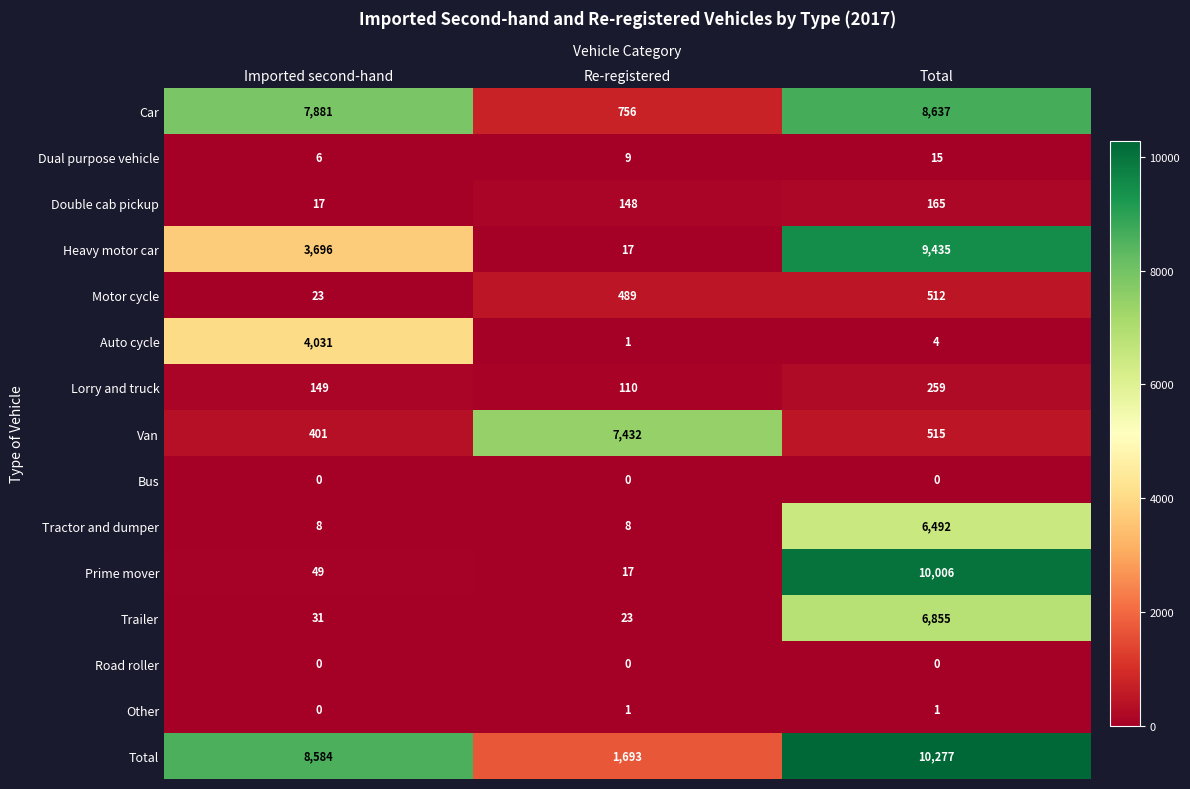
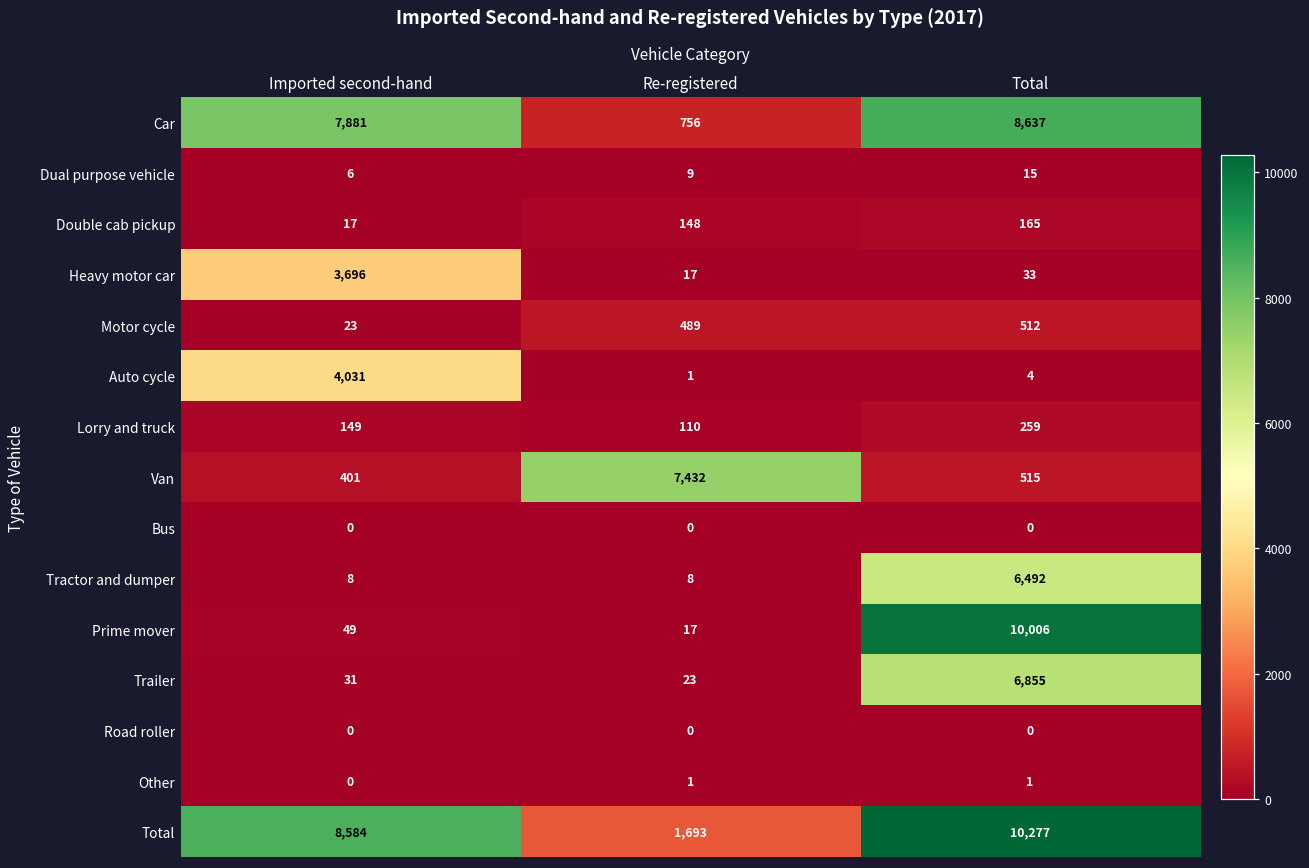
  {
    "Car": {
      "Imported second-hand": "7,881",
      "Re-registered": "756",
      "Total": "8,637"
    },
    "Dual purpose vehicle": {
      "Imported second-hand": "6",
      "Re-registered": "9",
      "Total": "15"
    },
    "Double cab pickup": {
      "Imported second-hand": "17",
      "Re-registered": "148",
      "Total": "165"
    },
    "Heavy motor car": {
      "Imported second-hand": "3,696",
      "Re-registered": "17",
-     "Total": "9,435"
+     "Total": "33"
    },
    "Motor cycle": {
      "Imported second-hand": "23",
      "Re-registered": "489",
      "Total": "512"
    },
    "Auto cycle": {
      "Imported second-hand": "4,031",
      "Re-registered": "1",
      "Total": "4"
    },
    "Lorry and truck": {
      "Imported second-hand": "149",
      "Re-registered": "110",
      "Total": "259"
    },
    "Van": {
      "Imported second-hand": "401",
      "Re-registered": "7,432",
      "Total": "515"
    },
    "Bus": {
      "Imported second-hand": "0",
      "Re-registered": "0",
      "Total": "0"
    },
    "Tractor and dumper": {
      "Imported second-hand": "8",
      "Re-registered": "8",
      "Total": "6,492"
    },
    "Prime mover": {
      "Imported second-hand": "49",
      "Re-registered": "17",
      "Total": "10,006"
    },
    "Trailer": {
      "Imported second-hand": "31",
      "Re-registered": "23",
      "Total": "6,855"
    },
    "Road roller": {
      "Imported second-hand": "0",
      "Re-registered": "0",
      "Total": "0"
    },
    "Other": {
      "Imported second-hand": "0",
      "Re-registered": "1",
      "Total": "1"
    },
    "Total": {
      "Imported second-hand": "8,584",
      "Re-registered": "1,693",
      "Total": "10,277"
    }
  }
